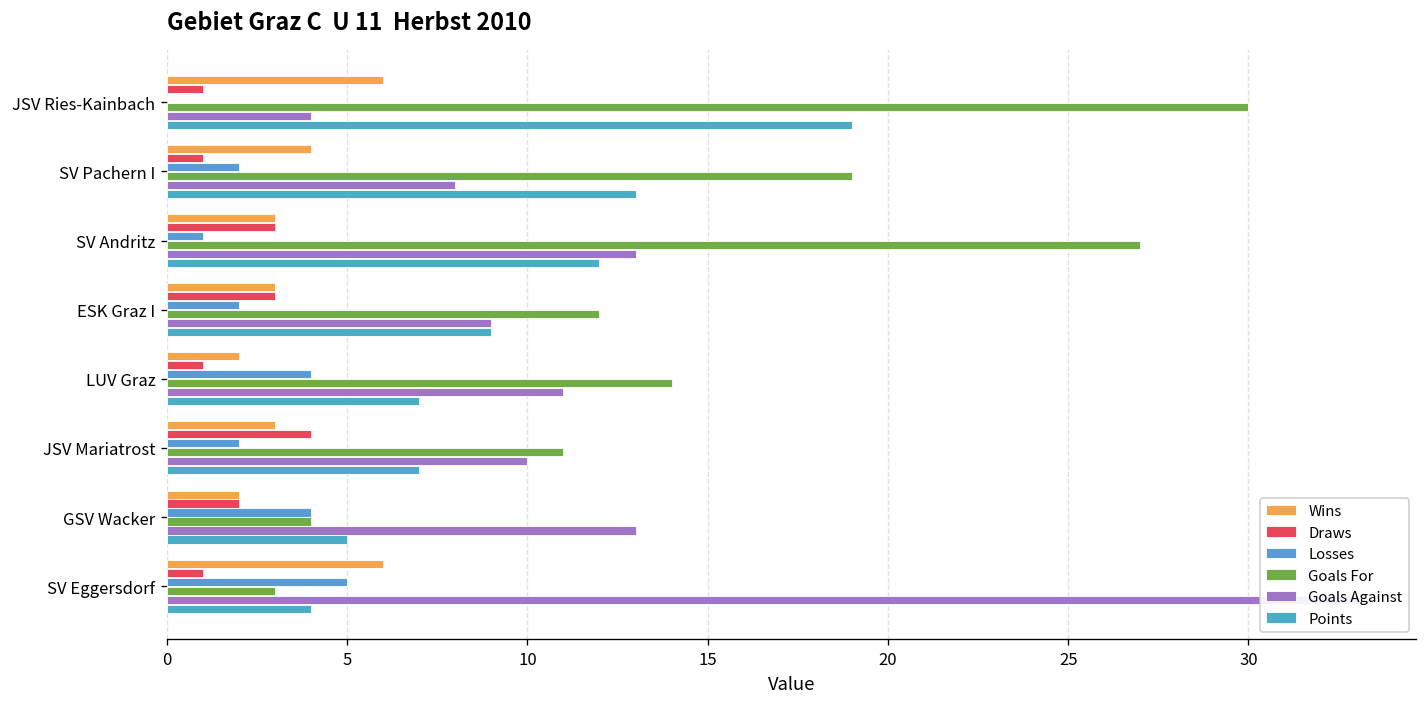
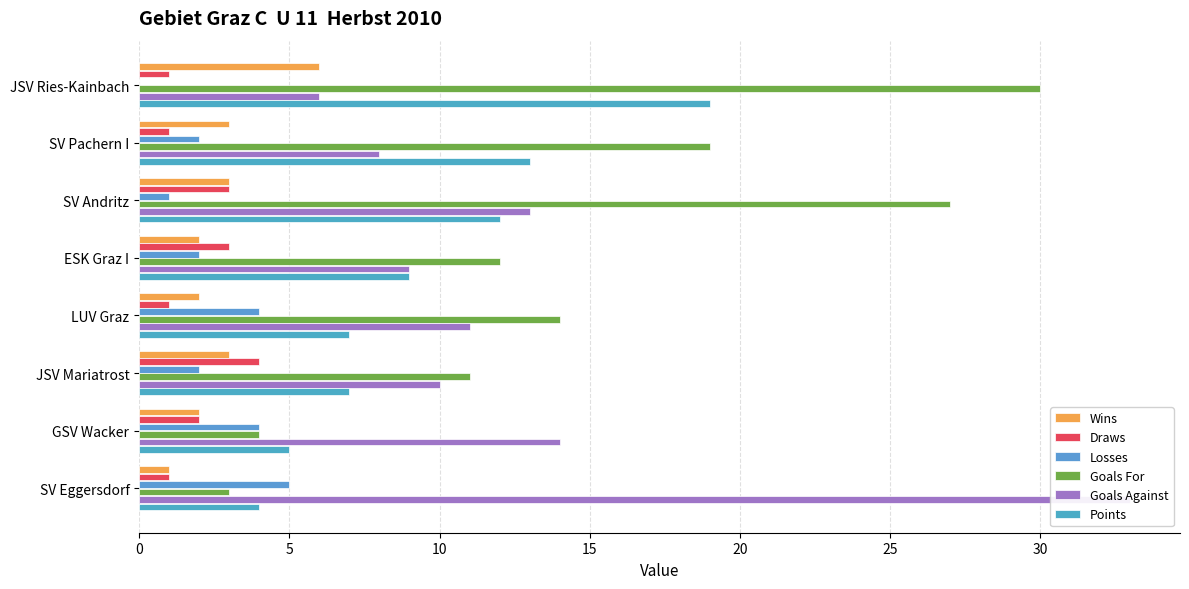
  {
    "Wins": {
      "JSV Ries-Kainbach": 6,
-     "SV Pachern I": 4,
+     "SV Pachern I": 3,
      "SV Andritz": 3,
-     "ESK Graz I": 3,
+     "ESK Graz I": 2,
      "LUV Graz": 2,
      "JSV Mariatrost": 3,
      "GSV Wacker": 2,
-     "SV Eggersdorf": 6
+     "SV Eggersdorf": 1
    },
    "Draws": {
      "JSV Ries-Kainbach": 1,
      "SV Pachern I": 1,
      "SV Andritz": 3,
      "ESK Graz I": 3,
      "LUV Graz": 1,
      "JSV Mariatrost": 4,
      "GSV Wacker": 2,
      "SV Eggersdorf": 1
    },
    "Goals For": {
      "JSV Ries-Kainbach": 30,
      "SV Pachern I": 19,
      "SV Andritz": 27,
      "ESK Graz I": 12,
      "LUV Graz": 14,
      "JSV Mariatrost": 11,
      "GSV Wacker": 4,
      "SV Eggersdorf": 3
    },
    "Goals Against": {
-     "JSV Ries-Kainbach": 4,
+     "JSV Ries-Kainbach": 6,
      "SV Pachern I": 8,
      "SV Andritz": 13,
      "ESK Graz I": 9,
      "LUV Graz": 11,
      "JSV Mariatrost": 10,
-     "GSV Wacker": 13
+     "GSV Wacker": 14
    }
  }
